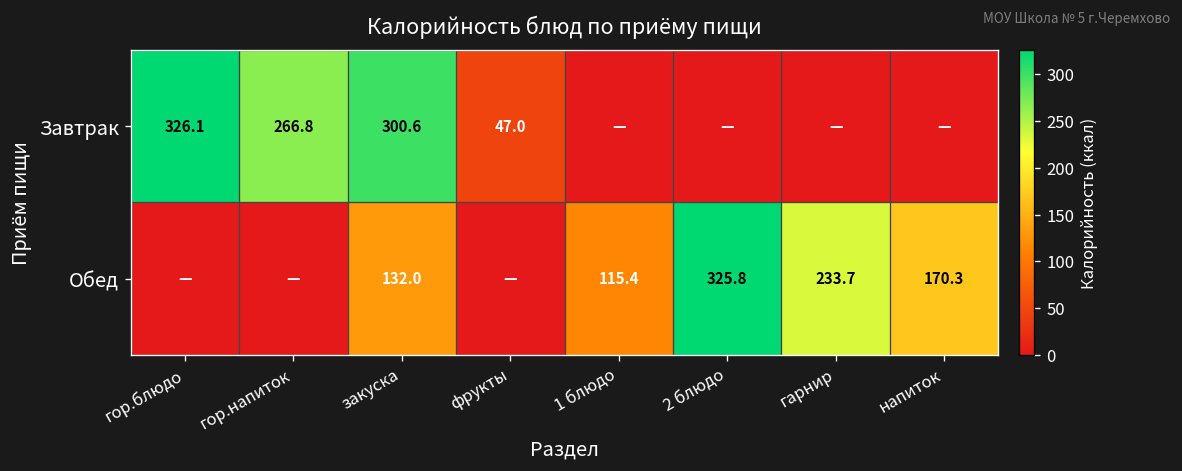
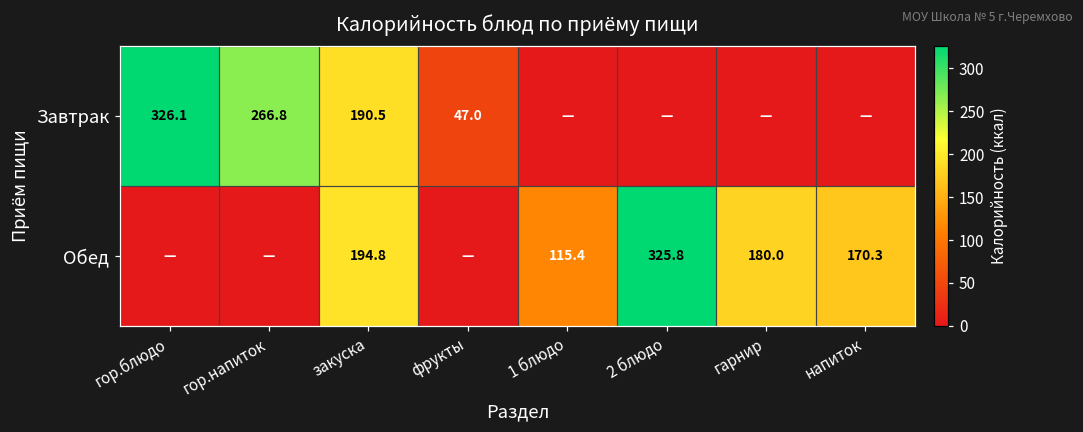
  {
    "Завтрак": {
      "гор.блюдо": 326.1,
      "гор.напиток": 266.8,
-     "закуска": 300.6,
+     "закуска": 190.5,
      "фрукты": 47.0
    },
    "Обед": {
-     "закуска": 132.0,
+     "закуска": 194.8,
      "1 блюдо": 115.4,
      "2 блюдо": 325.8,
-     "гарнир": 233.7,
+     "гарнир": 180.0,
      "напиток": 170.3
    }
  }
